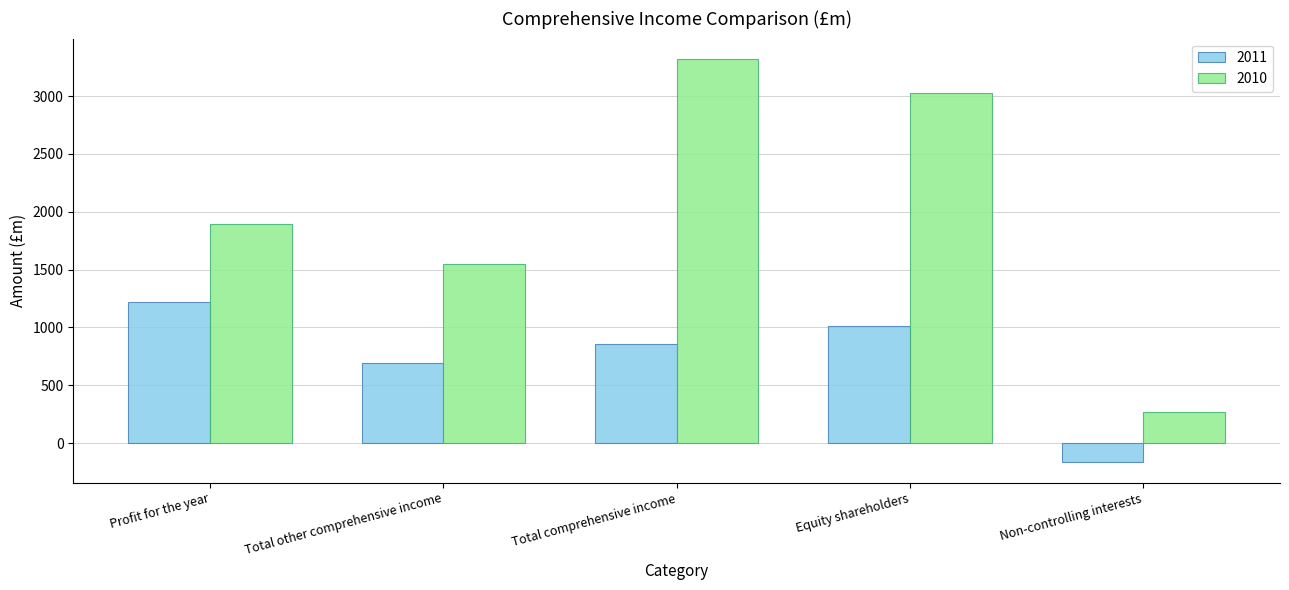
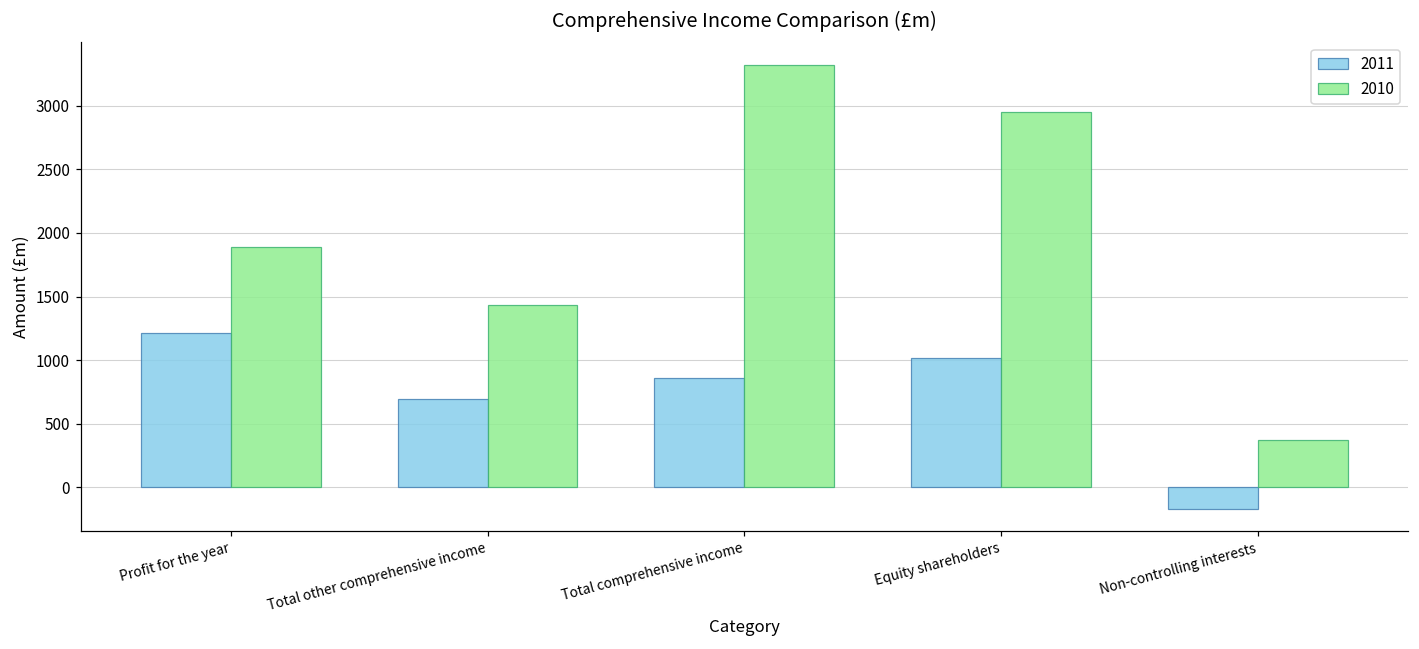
  {
    "2011": {
      "Profit for the year": 1220,
      "Total other comprehensive income": 700,
      "Total comprehensive income": 860,
      "Equity shareholders": 1010,
      "Non-controlling interests": -170
    },
    "2010": {
      "Profit for the year": 1890,
-     "Total other comprehensive income": 1550,
+     "Total other comprehensive income": 1430,
      "Total comprehensive income": 3320,
-     "Equity shareholders": 3030,
-     "Non-controlling interests": 270
+     "Equity shareholders": 2950,
+     "Non-controlling interests": 370
    }
  }
